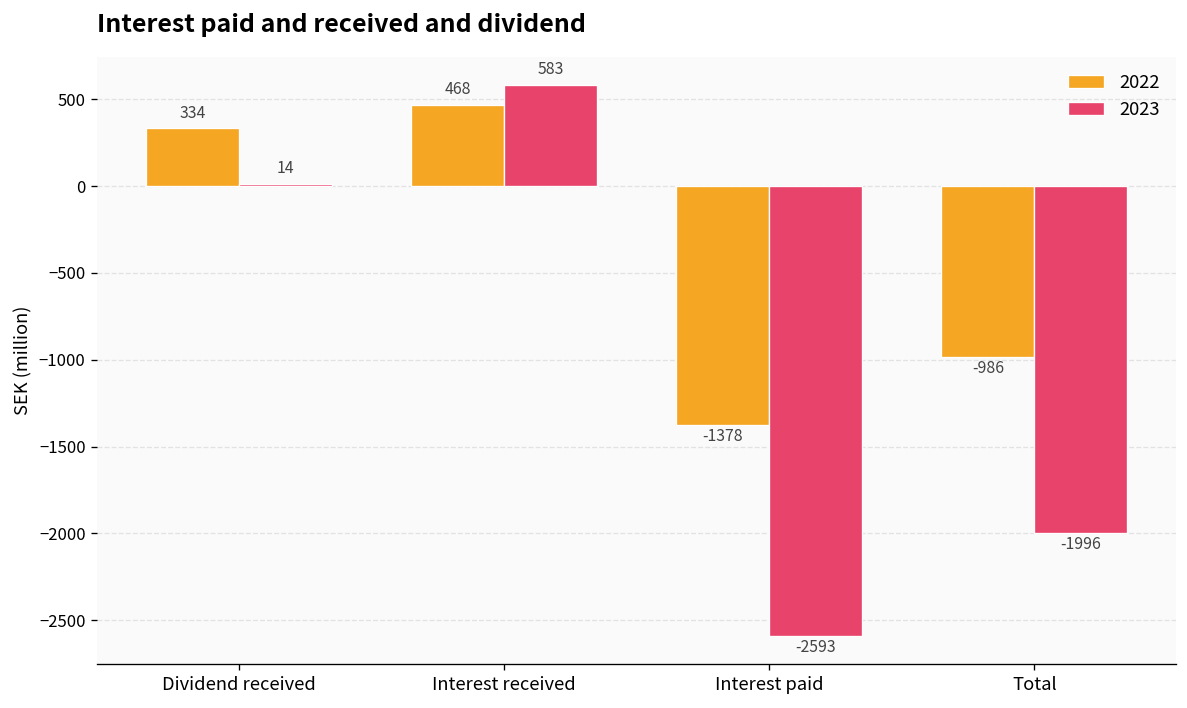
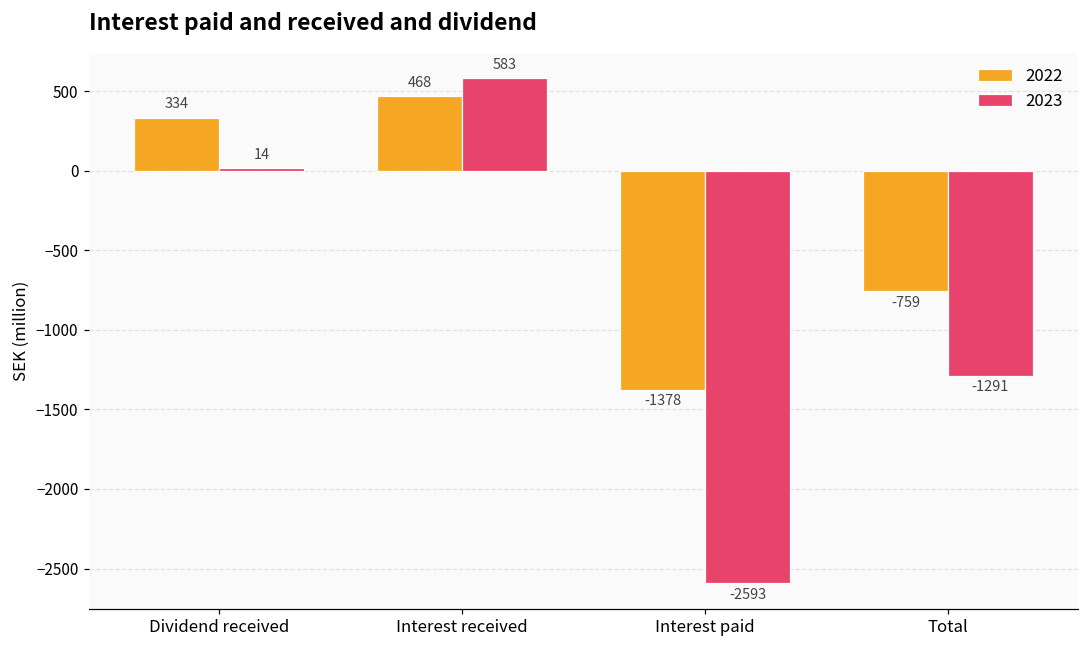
  {
    "2022": {
      "Dividend received": 334,
      "Interest received": 468,
      "Interest paid": -1378,
-     "Total": -986
+     "Total": -759
    },
    "2023": {
      "Dividend received": 14,
      "Interest received": 583,
      "Interest paid": -2593,
-     "Total": -1996
+     "Total": -1291
    }
  }
